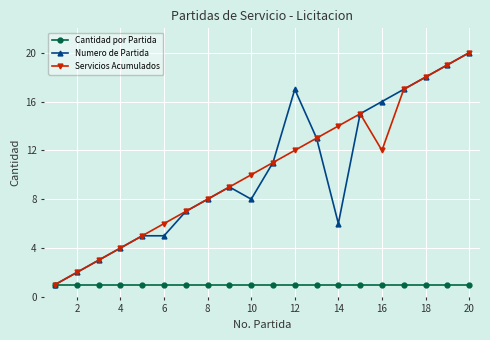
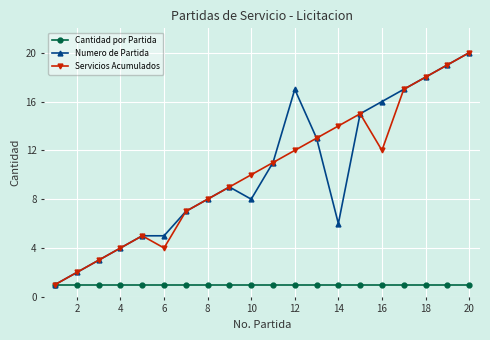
  {
    "Cantidad por Partida": {
      "2": 1,
      "4": 1,
      "6": 1,
      "8": 1,
      "10": 1,
      "12": 1,
      "14": 1,
      "16": 1,
      "18": 1,
      "20": 1
    },
    "Numero de Partida": {
      "6": 5,
      "10": 8,
      "12": 17,
      "14": 6,
      "16": 16
    },
    "Servicios Acumulados": {
-     "6": 6,
+     "6": 4,
      "10": 10,
      "12": 12,
      "14": 14,
      "16": 12
    }
  }
